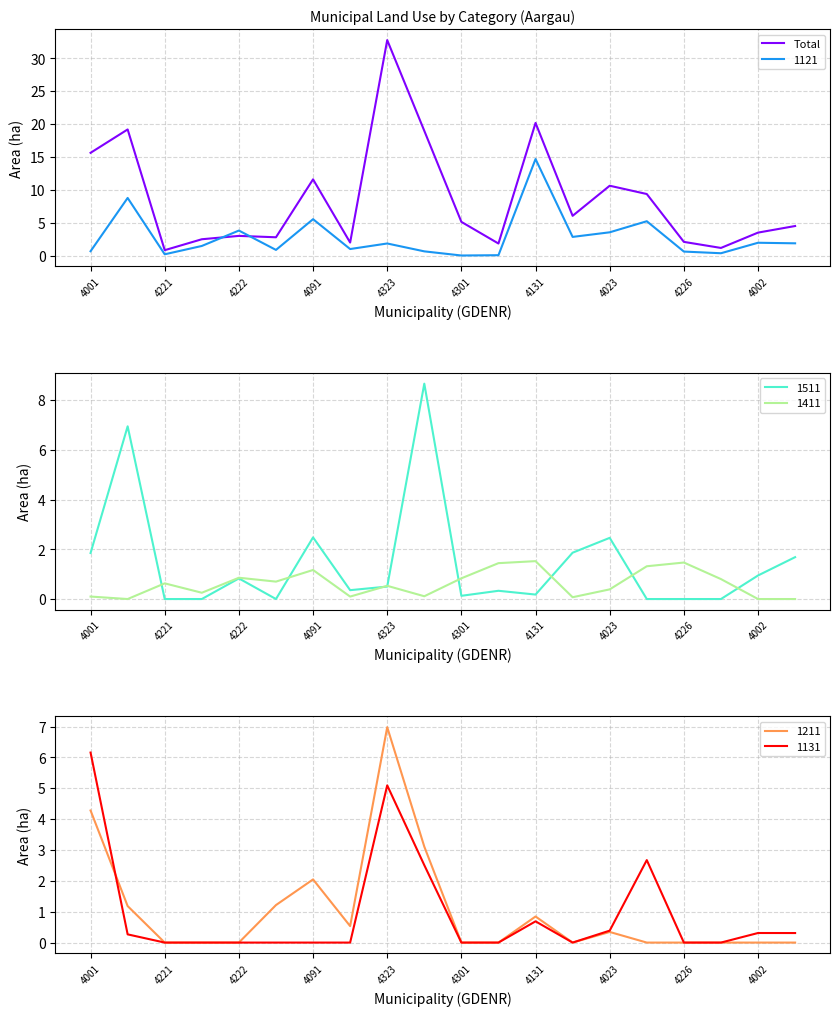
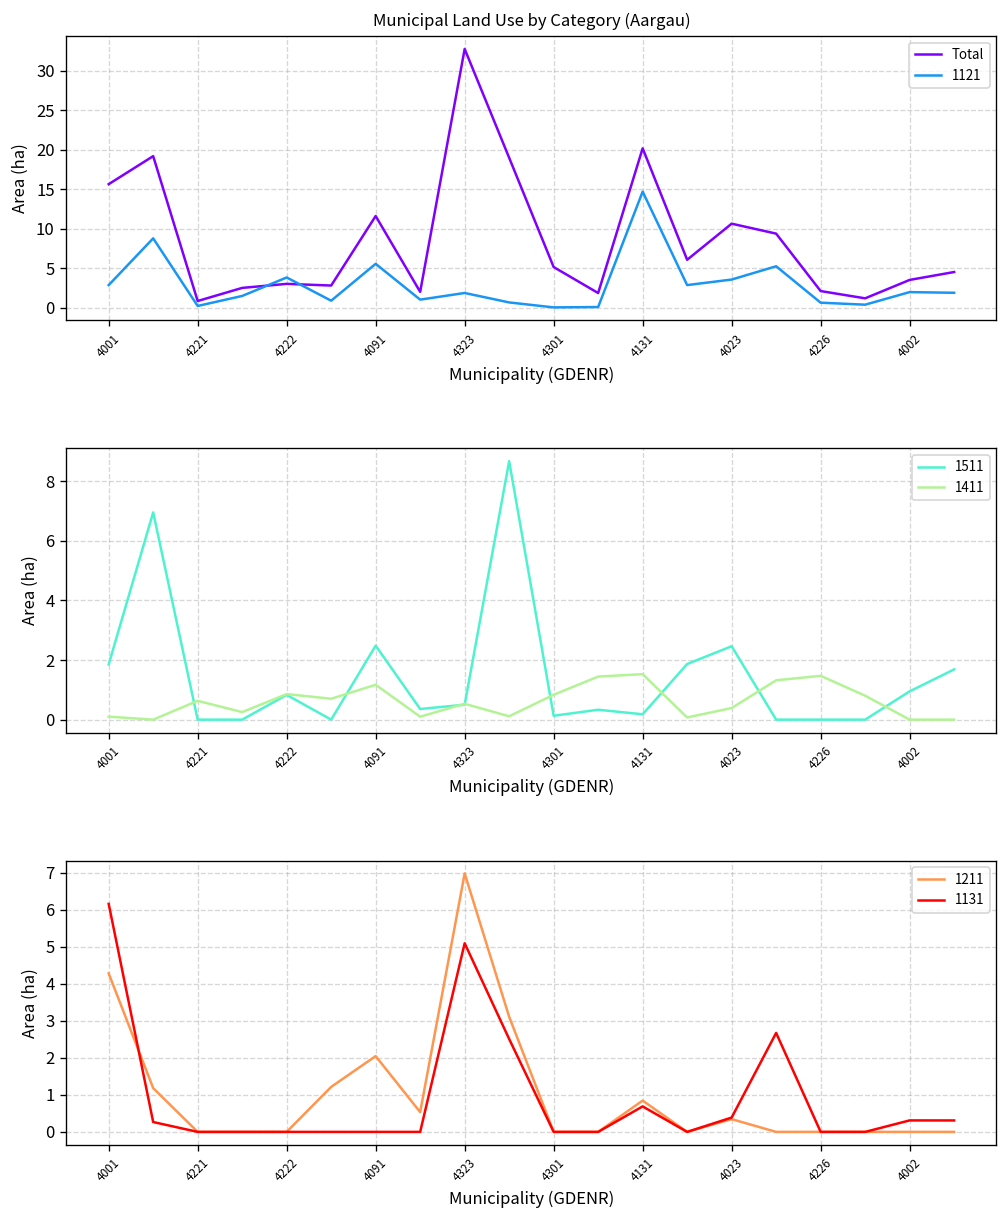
  {
    "Municipal Land Use by Category (Aargau)": {
      "Total": {
        "4001": 16,
        "4221": 1,
        "4222": 3,
        "4091": 12,
        "4323": 33,
        "4301": 5,
        "4131": 20,
        "4023": 11,
        "4226": 2,
        "4002": 4
      },
      "1121": {
-       "4001": 1,
+       "4001": 3,
        "4221": 0,
        "4222": 4,
        "4091": 6,
        "4323": 2,
        "4301": 0,
        "4131": 15,
        "4023": 4,
        "4226": 1,
        "4002": 2
      }
    }
  }
